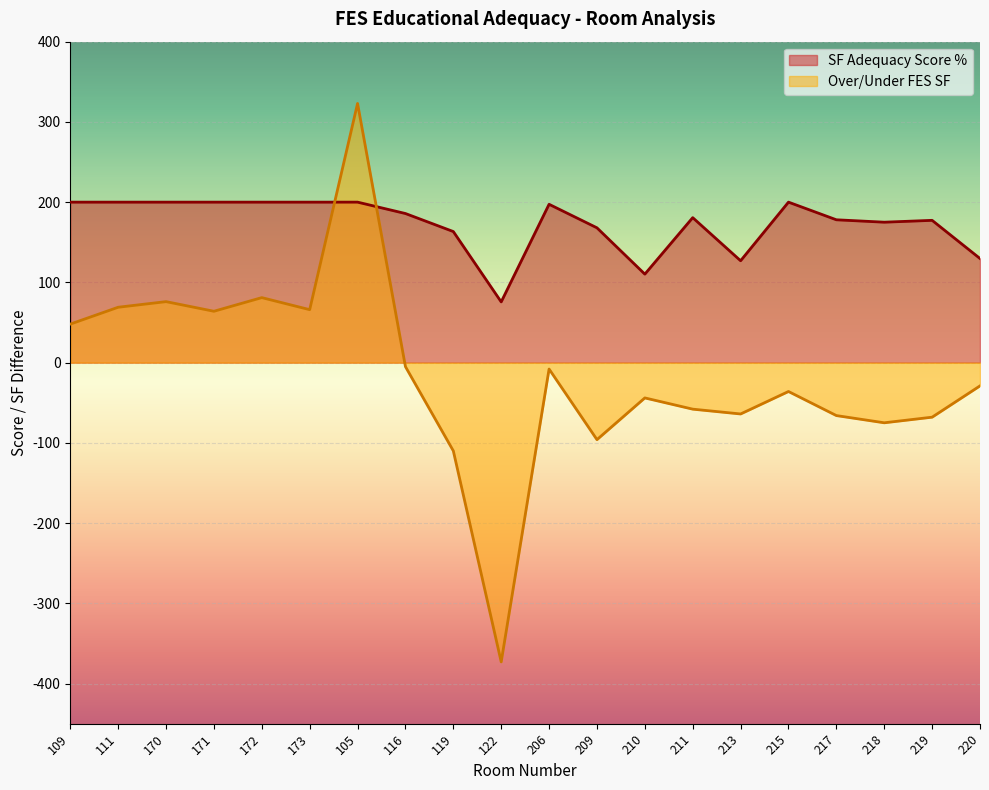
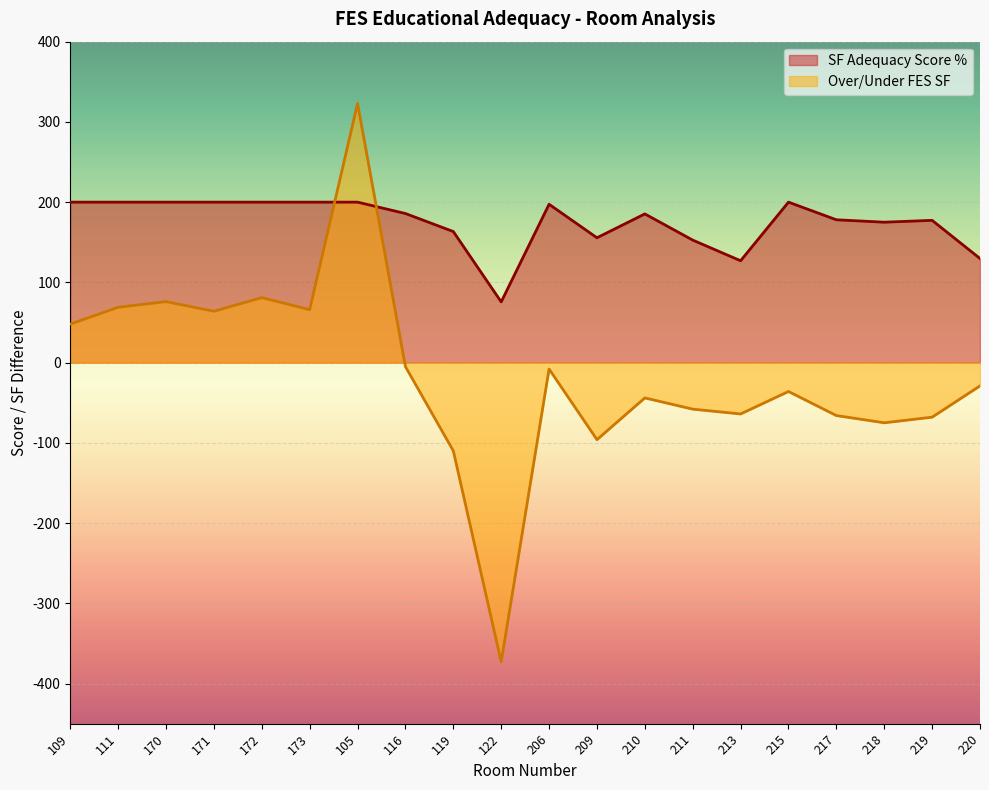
  {
    "SF Adequacy Score %": {
      "109": 200,
      "111": 200,
      "170": 200,
      "171": 200,
      "172": 200,
      "173": 200,
      "105": 200,
      "116": 190,
      "119": 160,
      "122": 80,
      "206": 200,
-     "209": 170,
-     "210": 110,
-     "211": 180,
+     "209": 160,
+     "210": 190,
+     "211": 150,
      "213": 130,
      "215": 200,
      "217": 180,
      "218": 180,
      "219": 180,
      "220": 130
    }
  }
